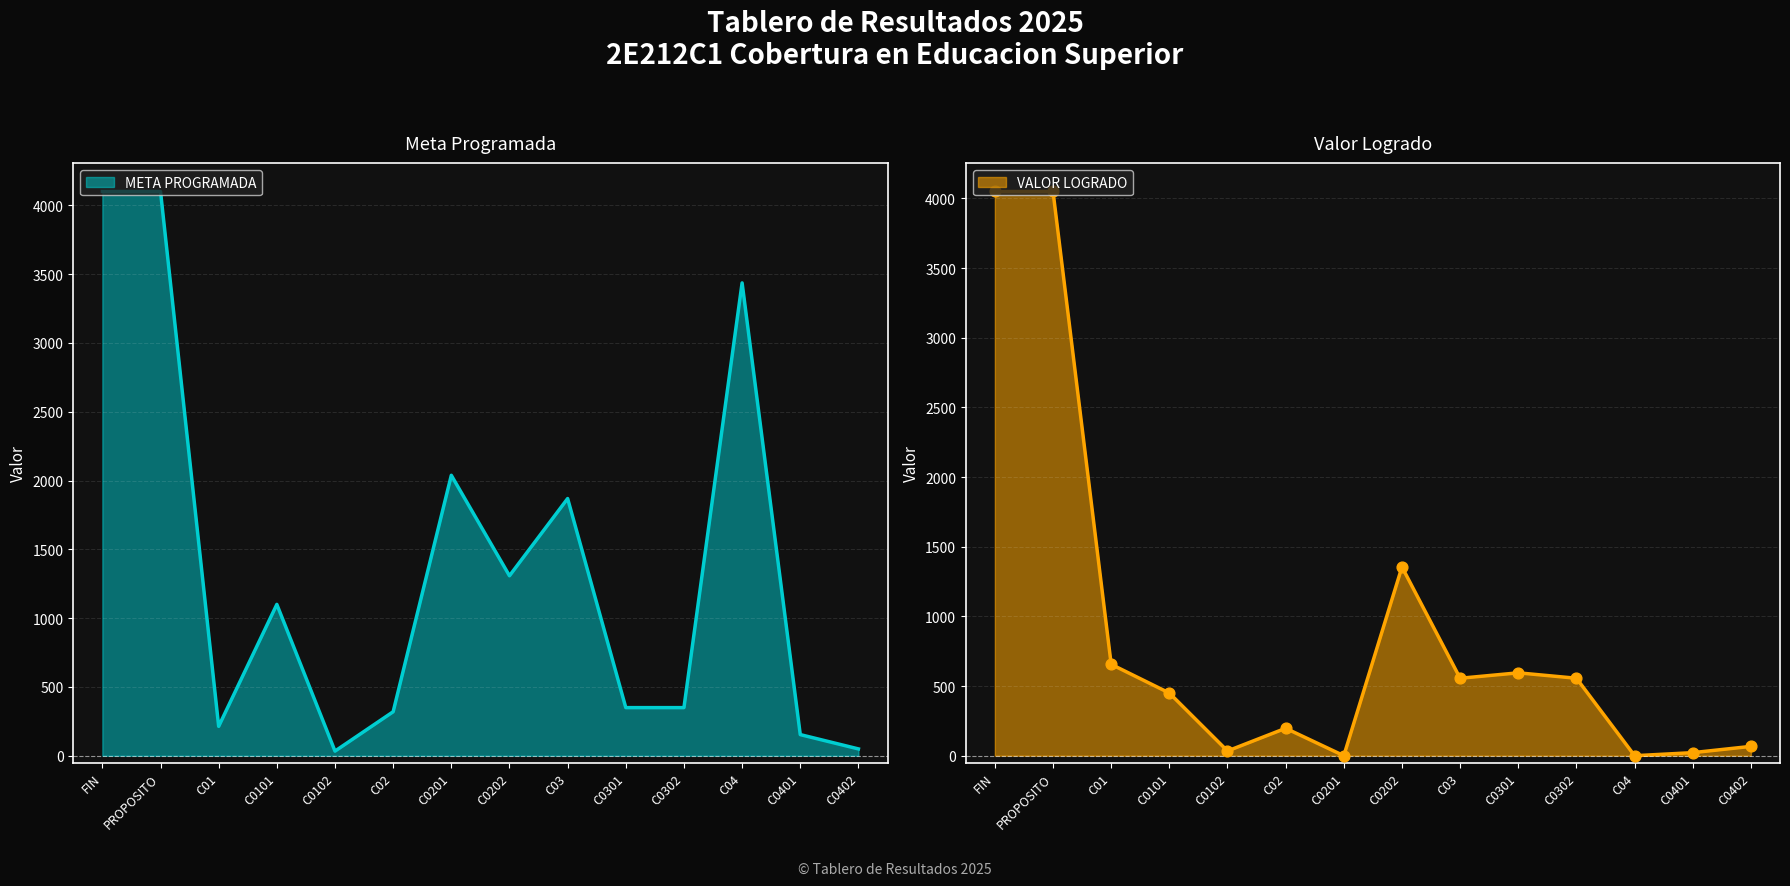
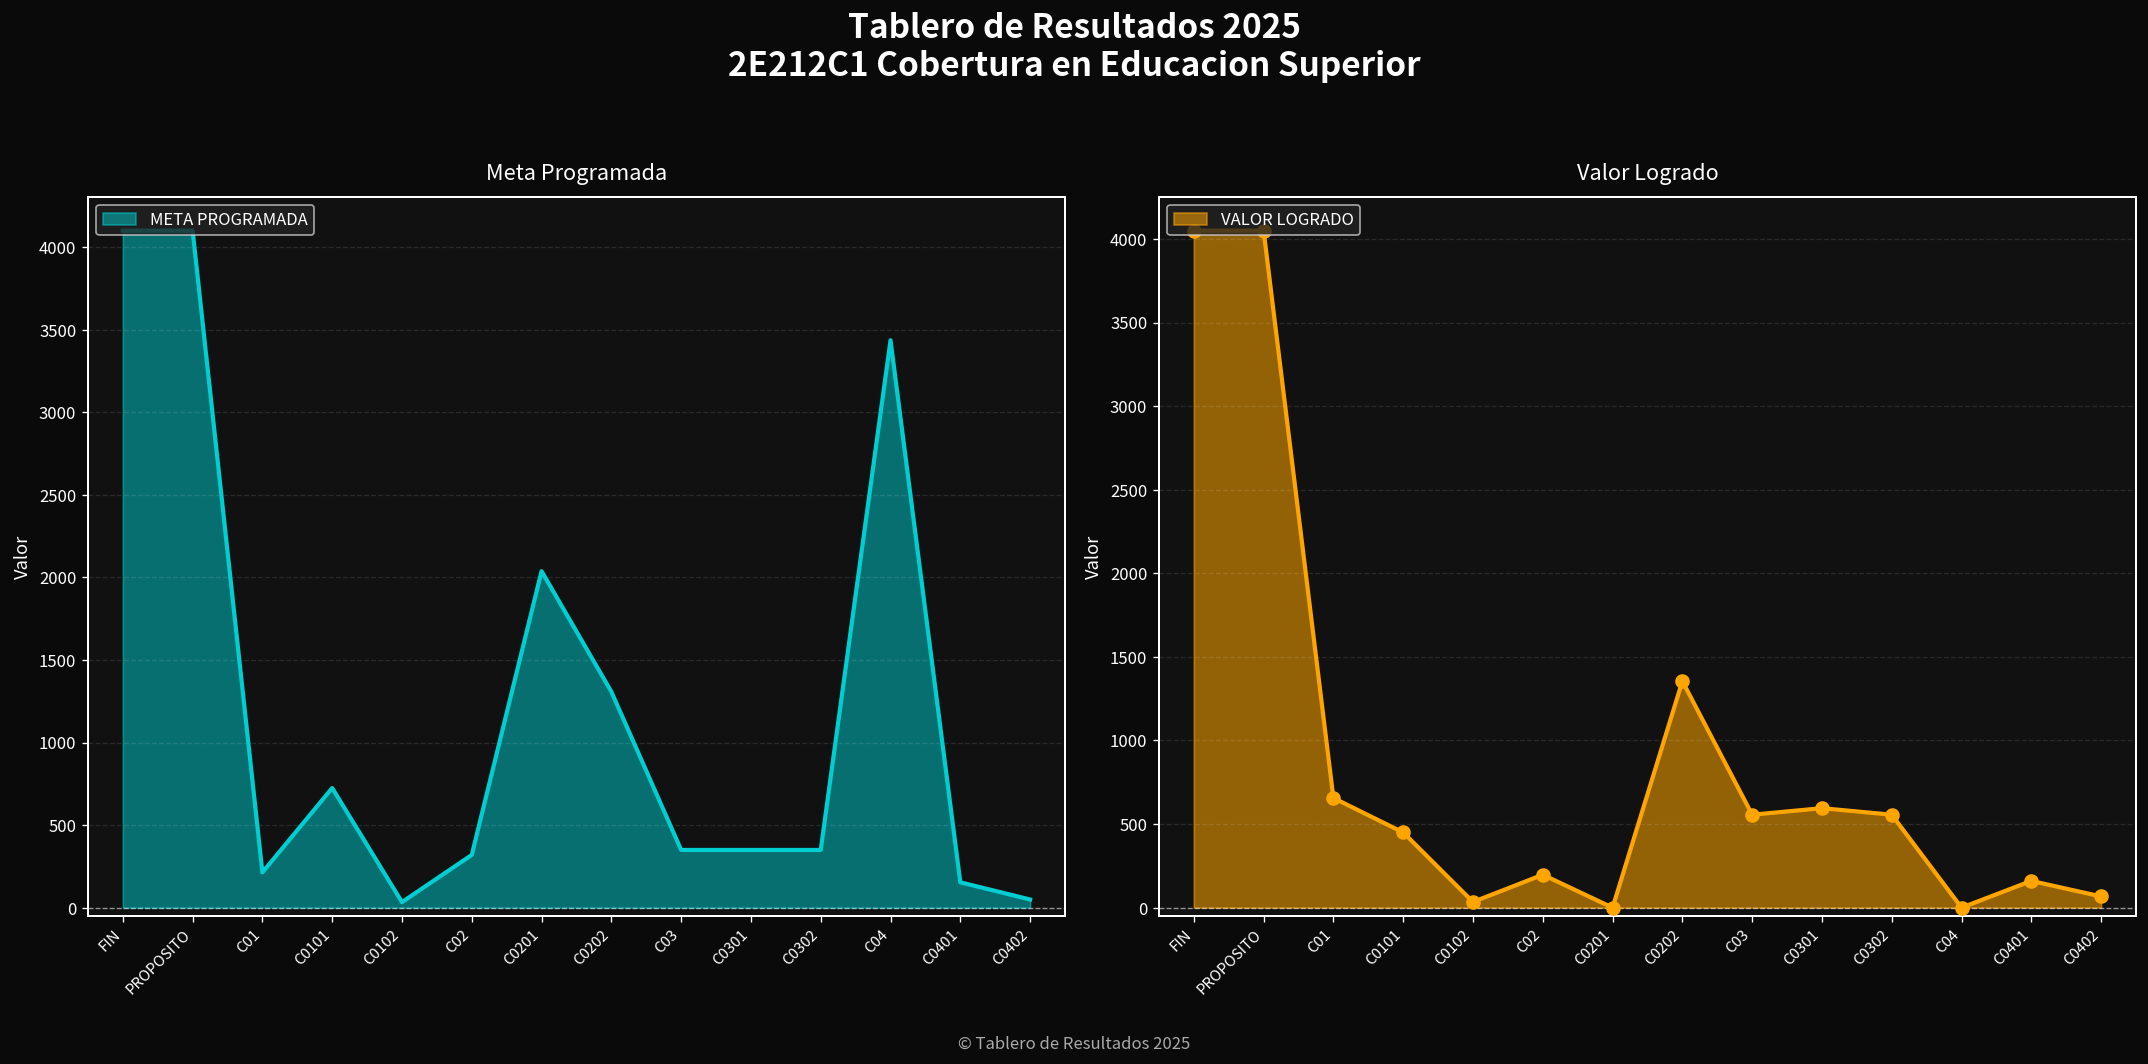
  {
    "Meta Programada": {
      "C01": 210,
-     "C0101": 1100,
+     "C0101": 730,
      "C0102": 30,
      "C02": 320,
      "C0201": 2040,
      "C0202": 1310,
-     "C03": 1870,
+     "C03": 350,
      "C0301": 350,
      "C0302": 350,
      "C04": 3440,
      "C0401": 150,
      "C0402": 50
    },
    "Valor Logrado": {
      "C01": 660,
      "C0101": 450,
      "C0102": 30,
      "C02": 200,
      "C0201": 0,
      "C0202": 1360,
      "C03": 560,
      "C0301": 600,
      "C0302": 560,
      "C04": 0,
-     "C0401": 20,
+     "C0401": 160,
      "C0402": 70
    }
  }
